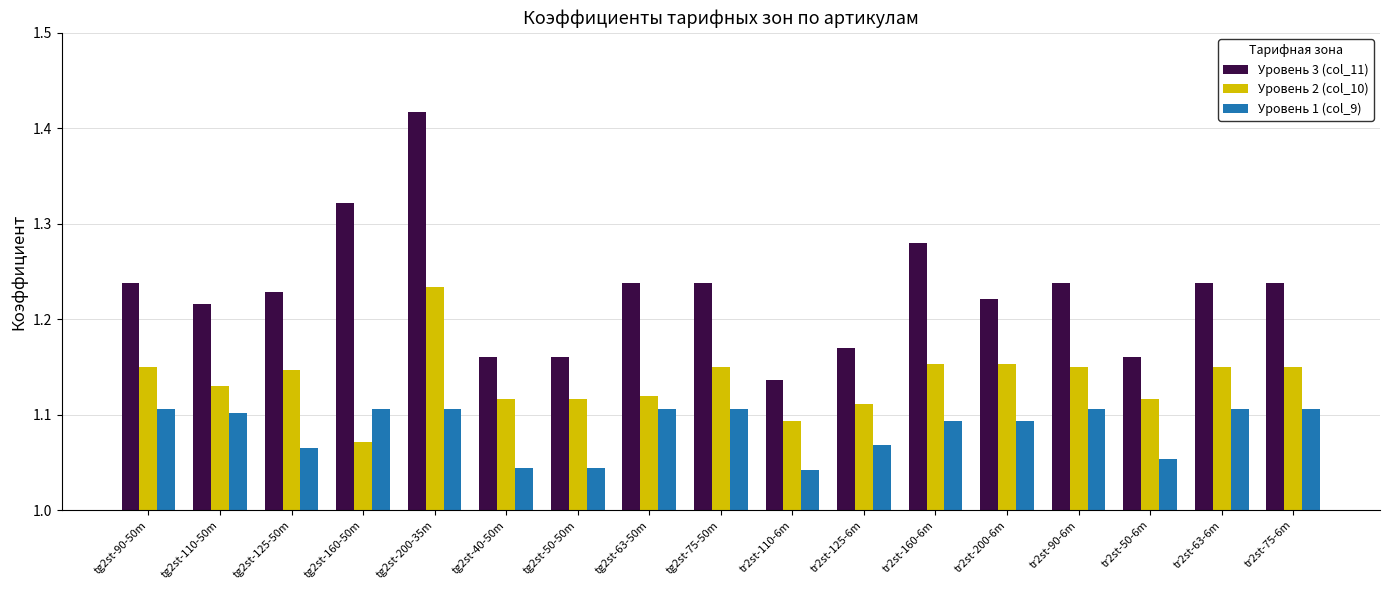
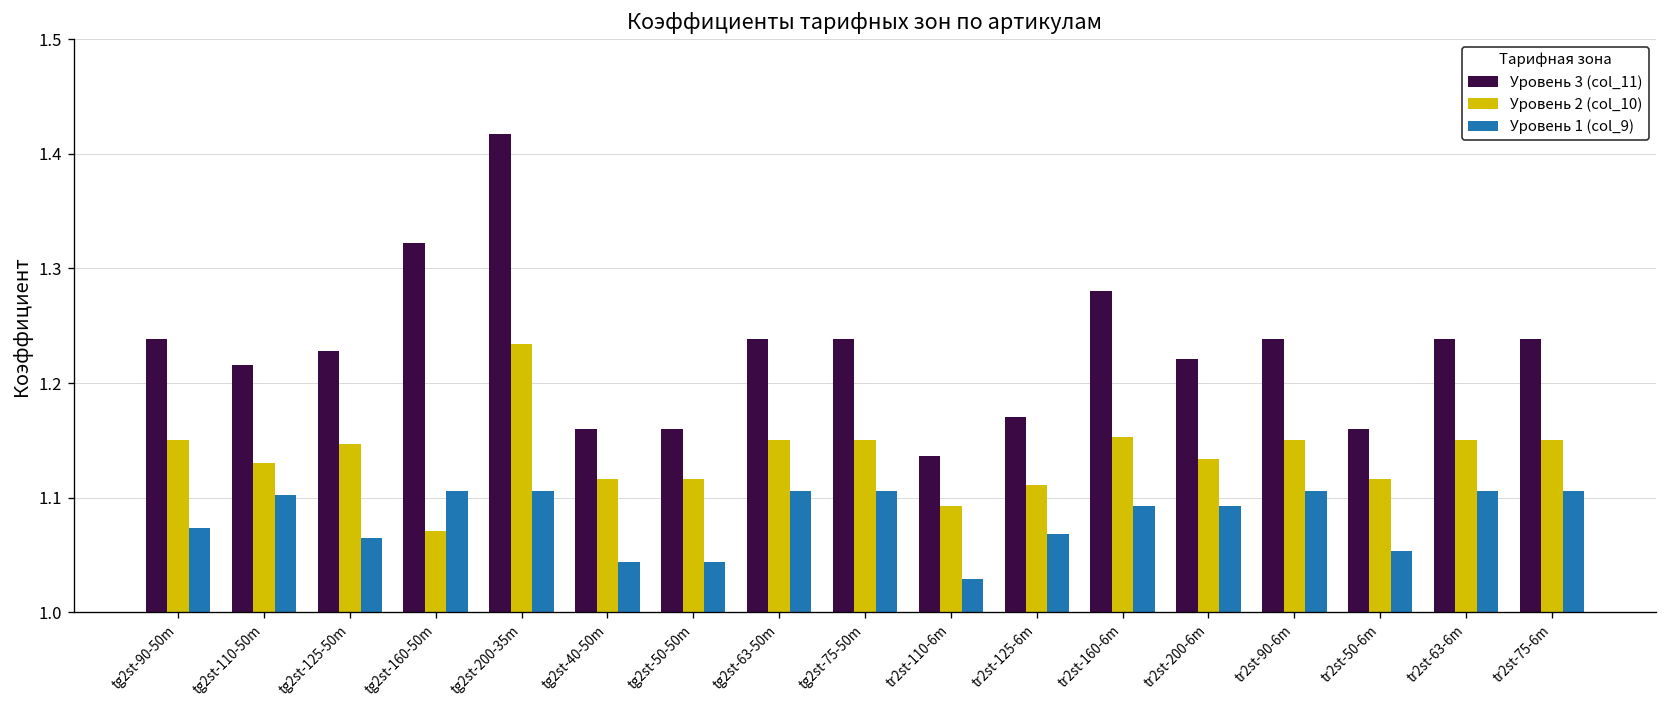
  {
    "Уровень 3 (col_11)": {
      "tg2st-90-50m": 1.24,
      "tg2st-110-50m": 1.22,
      "tg2st-125-50m": 1.23,
      "tg2st-160-50m": 1.32,
      "tg2st-200-35m": 1.42,
      "tg2st-40-50m": 1.16,
      "tg2st-50-50m": 1.16,
      "tg2st-63-50m": 1.24,
      "tg2st-75-50m": 1.24,
      "tr2st-110-6m": 1.14,
      "tr2st-125-6m": 1.17,
      "tr2st-160-6m": 1.28,
      "tr2st-200-6m": 1.22,
      "tr2st-90-6m": 1.24,
      "tr2st-50-6m": 1.16,
      "tr2st-63-6m": 1.24,
      "tr2st-75-6m": 1.24
    },
    "Уровень 2 (col_10)": {
      "tg2st-90-50m": 1.15,
      "tg2st-110-50m": 1.13,
      "tg2st-125-50m": 1.15,
      "tg2st-160-50m": 1.07,
      "tg2st-200-35m": 1.23,
      "tg2st-40-50m": 1.12,
      "tg2st-50-50m": 1.12,
-     "tg2st-63-50m": 1.12,
+     "tg2st-63-50m": 1.15,
      "tg2st-75-50m": 1.15,
      "tr2st-110-6m": 1.09,
      "tr2st-125-6m": 1.11,
      "tr2st-160-6m": 1.15,
-     "tr2st-200-6m": 1.15,
+     "tr2st-200-6m": 1.13,
      "tr2st-90-6m": 1.15,
      "tr2st-50-6m": 1.12,
      "tr2st-63-6m": 1.15,
      "tr2st-75-6m": 1.15
    },
    "Уровень 1 (col_9)": {
-     "tg2st-90-50m": 1.11,
+     "tg2st-90-50m": 1.07,
      "tg2st-110-50m": 1.10,
      "tg2st-125-50m": 1.07,
      "tg2st-160-50m": 1.11,
      "tg2st-200-35m": 1.11,
      "tg2st-40-50m": 1.04,
      "tg2st-50-50m": 1.04,
      "tg2st-63-50m": 1.11,
      "tg2st-75-50m": 1.11,
-     "tr2st-110-6m": 1.04,
+     "tr2st-110-6m": 1.03,
      "tr2st-125-6m": 1.07,
      "tr2st-160-6m": 1.09,
      "tr2st-200-6m": 1.09,
      "tr2st-90-6m": 1.11,
      "tr2st-50-6m": 1.05,
      "tr2st-63-6m": 1.11,
      "tr2st-75-6m": 1.11
    }
  }
